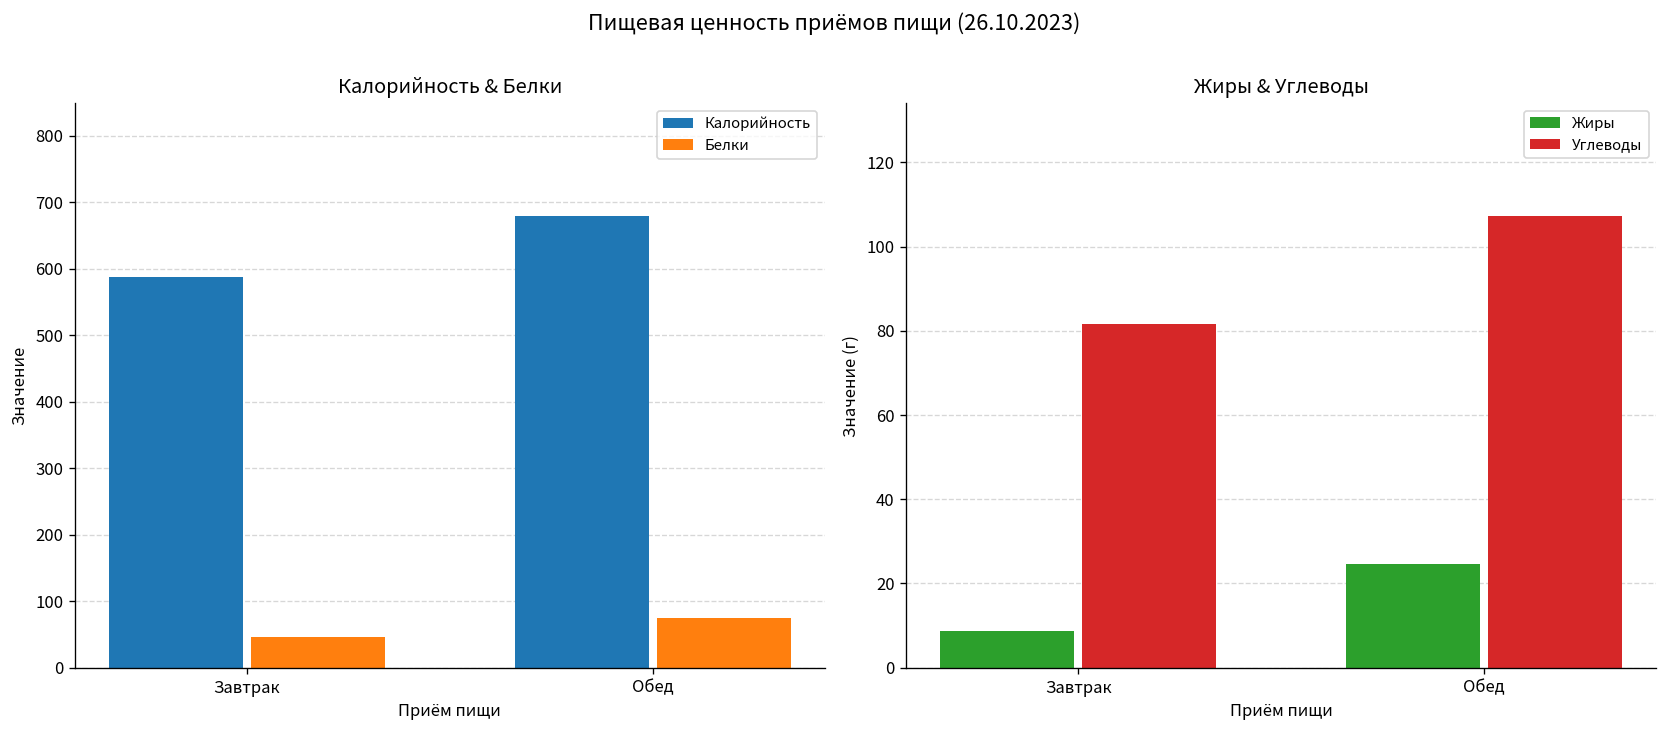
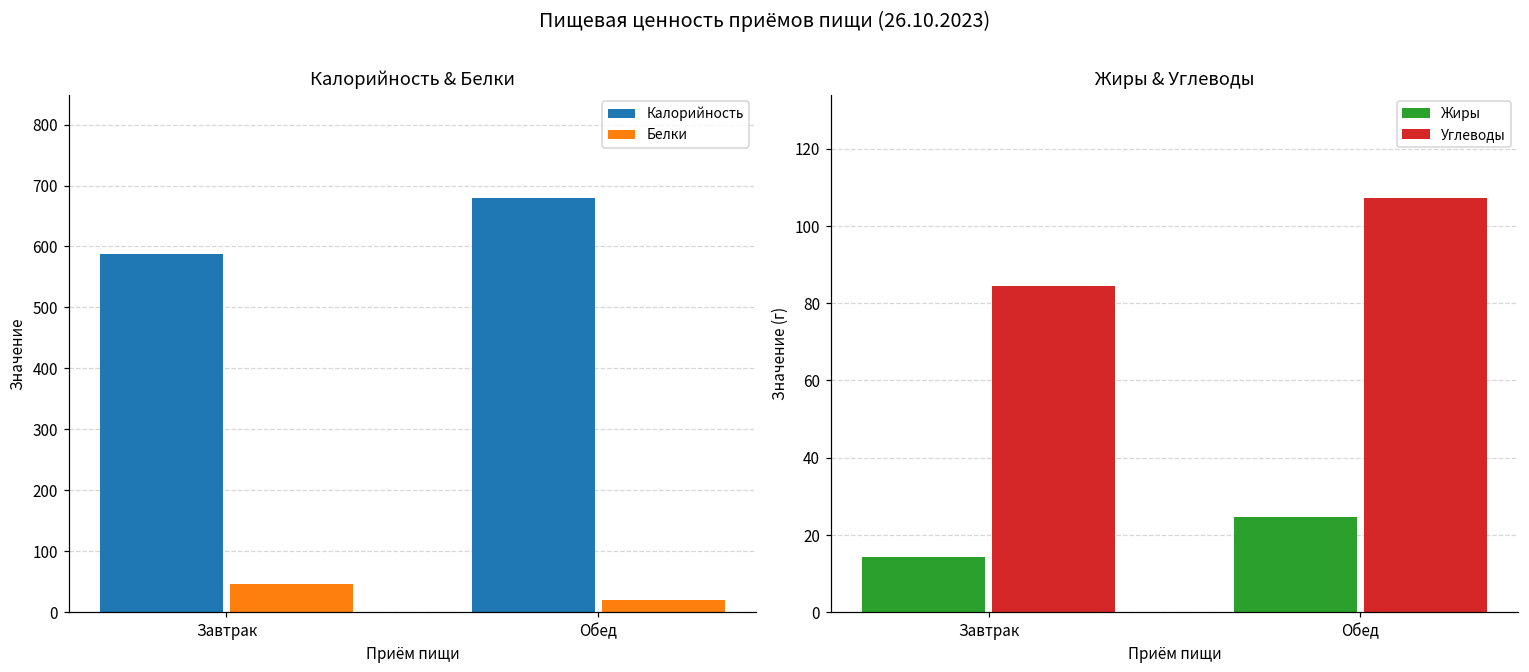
  {
    "Калорийность & Белки": {
      "Калорийность": {
        "Завтрак": 590,
        "Обед": 680
      },
      "Белки": {
        "Завтрак": 50,
-       "Обед": 80
+       "Обед": 20
      }
    },
    "Жиры & Углеводы": {
      "Жиры": {
-       "Завтрак": 9,
+       "Завтрак": 14,
        "Обед": 25
      },
      "Углеводы": {
-       "Завтрак": 82,
+       "Завтрак": 84,
        "Обед": 107
      }
    }
  }
